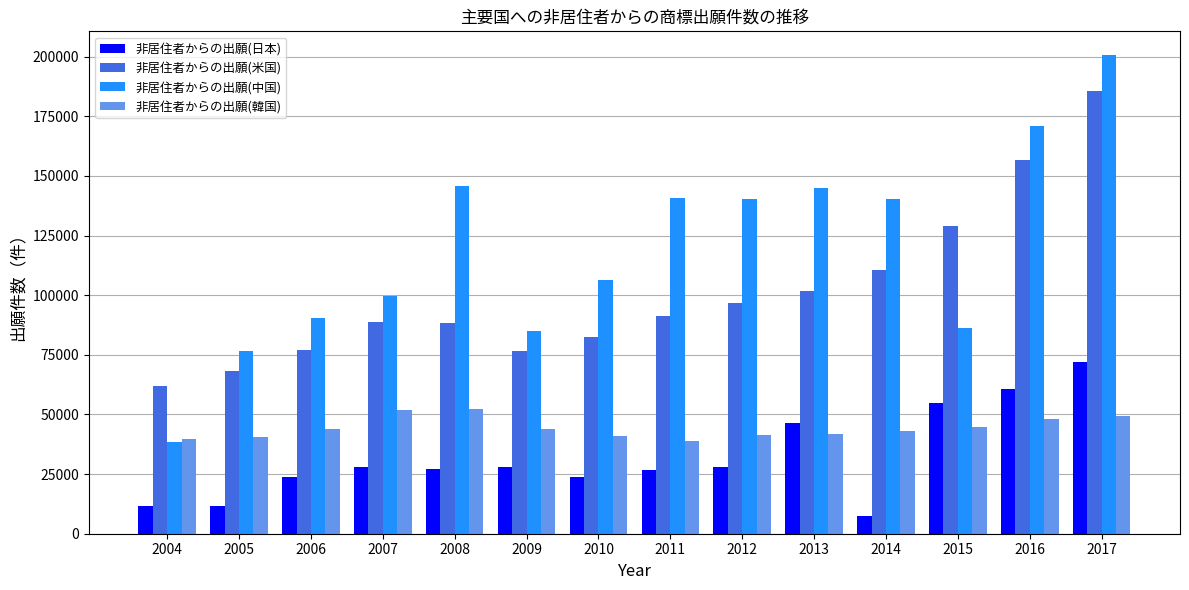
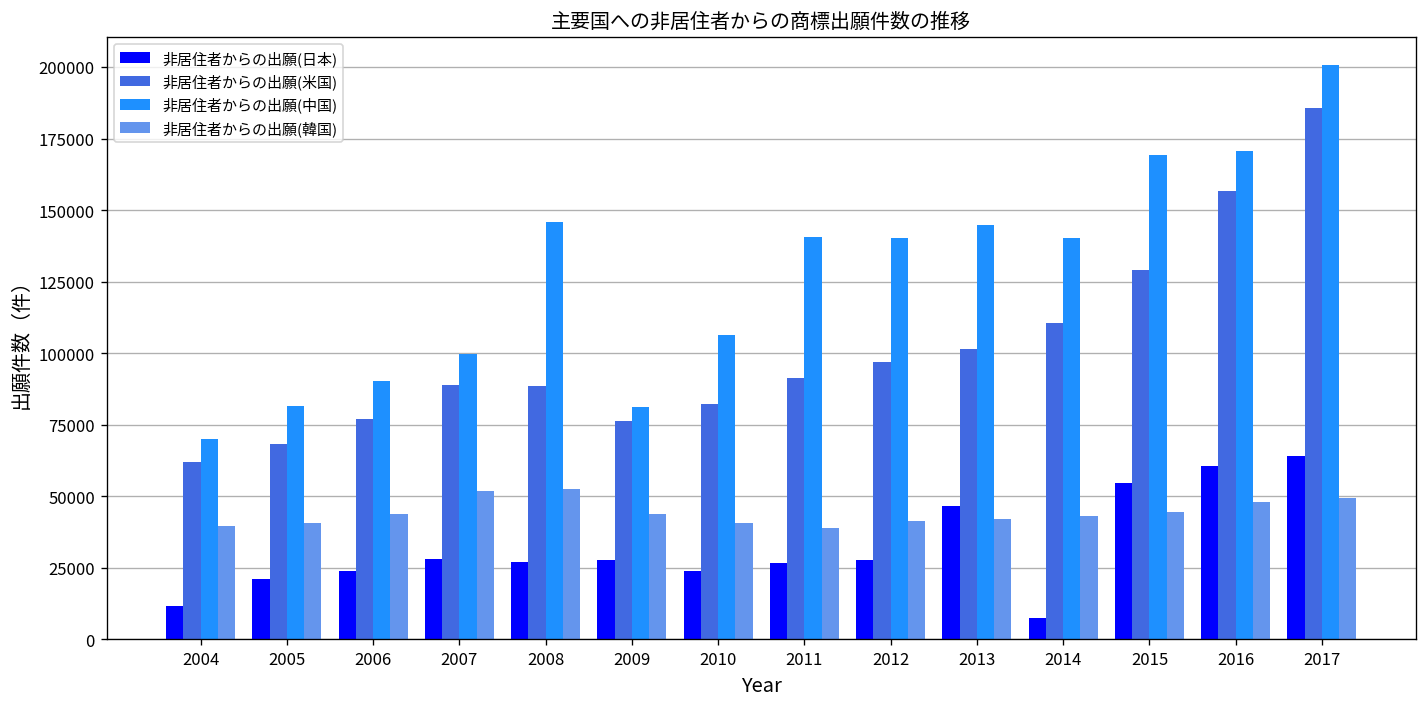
  {
    "非居住者からの出願(日本)": {
      "2004": 12000,
-     "2005": 12000,
+     "2005": 21000,
      "2006": 24000,
      "2007": 28000,
      "2008": 27000,
      "2009": 28000,
      "2010": 24000,
      "2011": 27000,
      "2012": 28000,
      "2013": 47000,
      "2014": 8000,
      "2015": 55000,
      "2016": 61000,
-     "2017": 72000
+     "2017": 64000
    },
    "非居住者からの出願(中国)": {
-     "2004": 39000,
-     "2005": 77000,
+     "2004": 70000,
+     "2005": 82000,
      "2006": 90000,
      "2007": 100000,
      "2008": 146000,
-     "2009": 85000,
+     "2009": 81000,
      "2010": 106000,
      "2011": 141000,
      "2012": 140000,
      "2013": 145000,
      "2014": 140000,
-     "2015": 86000,
+     "2015": 169000,
      "2016": 171000,
      "2017": 201000
    }
  }
